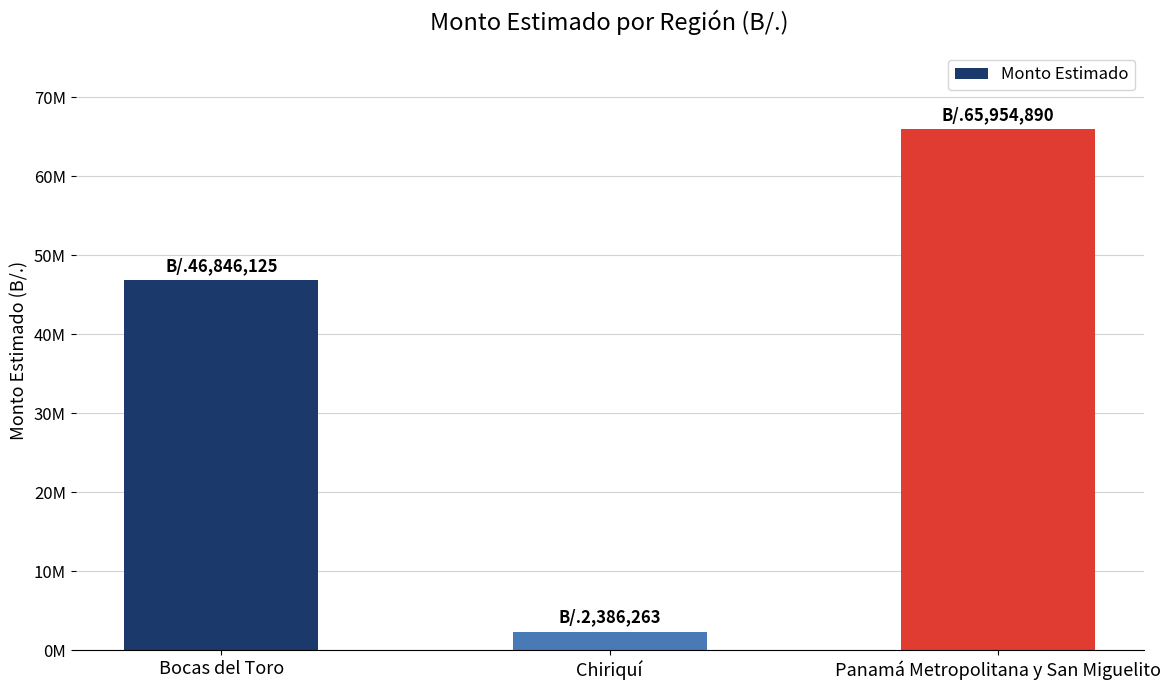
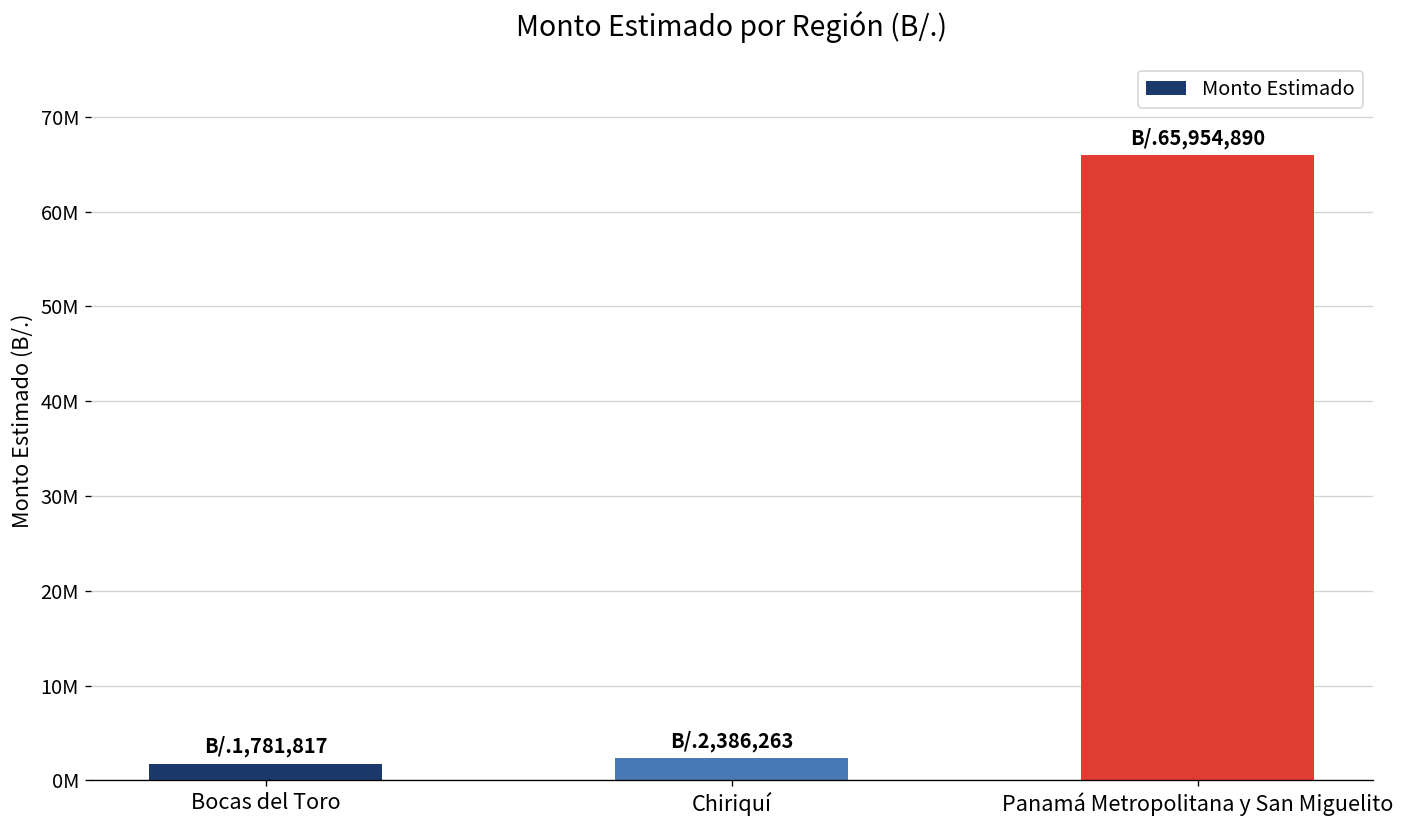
  {
-   "Bocas del Toro": "46,846,125",
+   "Bocas del Toro": "1,781,817",
    "Chiriquí": "2,386,263",
    "Panamá Metropolitana y San Miguelito": "65,954,890"
  }
